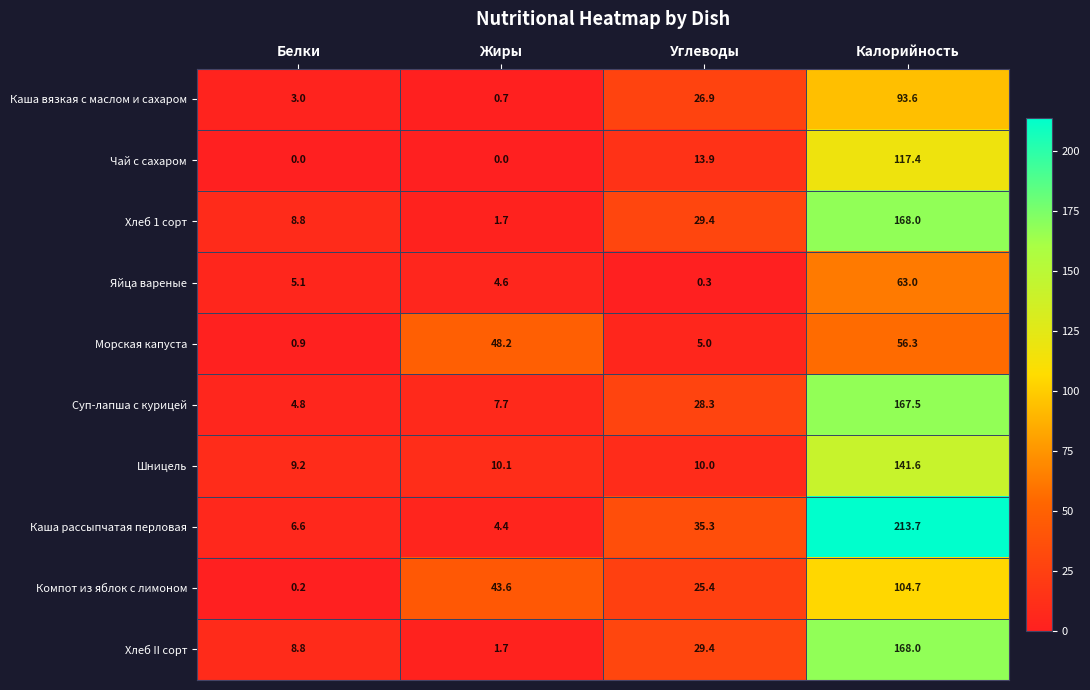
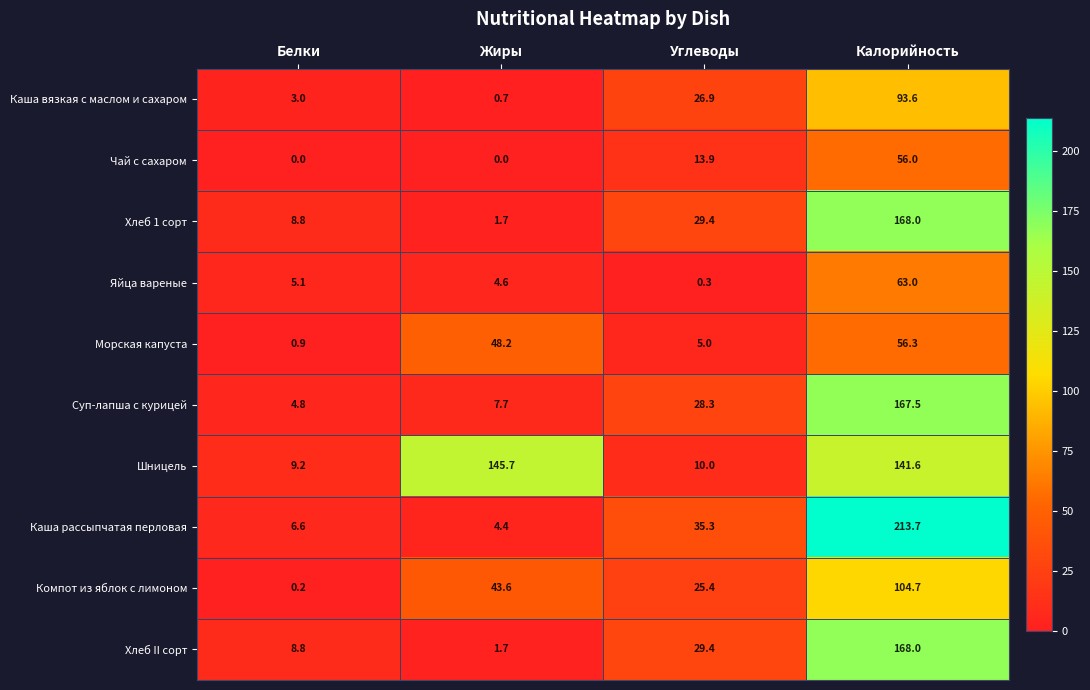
  {
    "Каша вязкая с маслом и сахаром": {
      "Белки": 3.0,
      "Жиры": 0.7,
      "Углеводы": 26.9,
      "Калорийность": 93.6
    },
    "Чай с сахаром": {
      "Белки": 0.0,
      "Жиры": 0.0,
      "Углеводы": 13.9,
-     "Калорийность": 117.4
+     "Калорийность": 56.0
    },
    "Хлеб 1 сорт": {
      "Белки": 8.8,
      "Жиры": 1.7,
      "Углеводы": 29.4,
      "Калорийность": 168.0
    },
    "Яйца вареные": {
      "Белки": 5.1,
      "Жиры": 4.6,
      "Углеводы": 0.3,
      "Калорийность": 63.0
    },
    "Морская капуста": {
      "Белки": 0.9,
      "Жиры": 48.2,
      "Углеводы": 5.0,
      "Калорийность": 56.3
    },
    "Суп-лапша с курицей": {
      "Белки": 4.8,
      "Жиры": 7.7,
      "Углеводы": 28.3,
      "Калорийность": 167.5
    },
    "Шницель": {
      "Белки": 9.2,
-     "Жиры": 10.1,
+     "Жиры": 145.7,
      "Углеводы": 10.0,
      "Калорийность": 141.6
    },
    "Каша рассыпчатая перловая": {
      "Белки": 6.6,
      "Жиры": 4.4,
      "Углеводы": 35.3,
      "Калорийность": 213.7
    },
    "Компот из яблок с лимоном": {
      "Белки": 0.2,
      "Жиры": 43.6,
      "Углеводы": 25.4,
      "Калорийность": 104.7
    },
    "Хлеб II сорт": {
      "Белки": 8.8,
      "Жиры": 1.7,
      "Углеводы": 29.4,
      "Калорийность": 168.0
    }
  }
